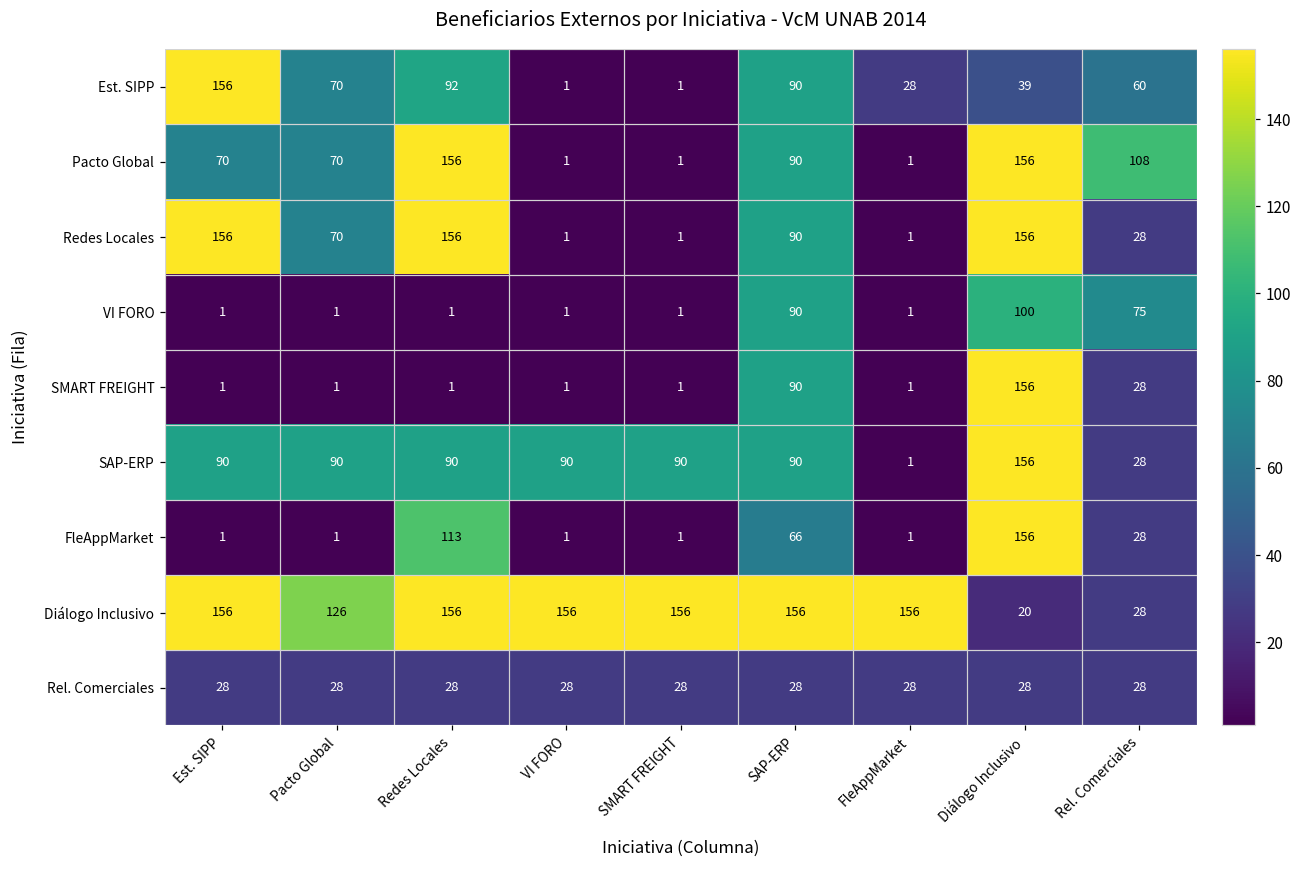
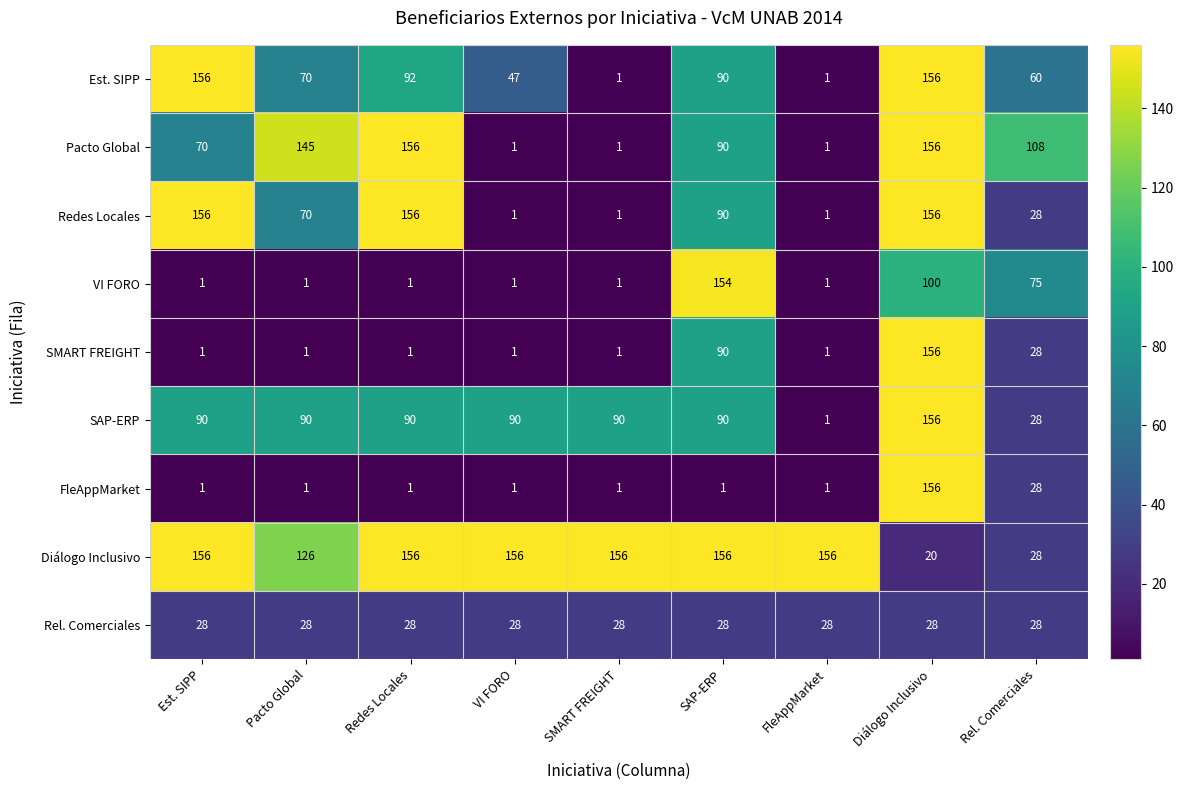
  {
    "Est. SIPP": {
      "Est. SIPP": 156,
      "Pacto Global": 70,
      "Redes Locales": 92,
-     "VI FORO": 1,
+     "VI FORO": 47,
      "SMART FREIGHT": 1,
      "SAP-ERP": 90,
-     "FleAppMarket": 28,
-     "Diálogo Inclusivo": 39,
+     "FleAppMarket": 1,
+     "Diálogo Inclusivo": 156,
      "Rel. Comerciales": 60
    },
    "Pacto Global": {
      "Est. SIPP": 70,
-     "Pacto Global": 70,
+     "Pacto Global": 145,
      "Redes Locales": 156,
      "VI FORO": 1,
      "SMART FREIGHT": 1,
      "SAP-ERP": 90,
      "FleAppMarket": 1,
      "Diálogo Inclusivo": 156,
      "Rel. Comerciales": 108
    },
    "Redes Locales": {
      "Est. SIPP": 156,
      "Pacto Global": 70,
      "Redes Locales": 156,
      "VI FORO": 1,
      "SMART FREIGHT": 1,
      "SAP-ERP": 90,
      "FleAppMarket": 1,
      "Diálogo Inclusivo": 156,
      "Rel. Comerciales": 28
    },
    "VI FORO": {
      "Est. SIPP": 1,
      "Pacto Global": 1,
      "Redes Locales": 1,
      "VI FORO": 1,
      "SMART FREIGHT": 1,
-     "SAP-ERP": 90,
+     "SAP-ERP": 154,
      "FleAppMarket": 1,
      "Diálogo Inclusivo": 100,
      "Rel. Comerciales": 75
    },
    "SMART FREIGHT": {
      "Est. SIPP": 1,
      "Pacto Global": 1,
      "Redes Locales": 1,
      "VI FORO": 1,
      "SMART FREIGHT": 1,
      "SAP-ERP": 90,
      "FleAppMarket": 1,
      "Diálogo Inclusivo": 156,
      "Rel. Comerciales": 28
    },
    "SAP-ERP": {
      "Est. SIPP": 90,
      "Pacto Global": 90,
      "Redes Locales": 90,
      "VI FORO": 90,
      "SMART FREIGHT": 90,
      "SAP-ERP": 90,
      "FleAppMarket": 1,
      "Diálogo Inclusivo": 156,
      "Rel. Comerciales": 28
    },
    "FleAppMarket": {
      "Est. SIPP": 1,
      "Pacto Global": 1,
-     "Redes Locales": 113,
+     "Redes Locales": 1,
      "VI FORO": 1,
      "SMART FREIGHT": 1,
-     "SAP-ERP": 66,
+     "SAP-ERP": 1,
      "FleAppMarket": 1,
      "Diálogo Inclusivo": 156,
      "Rel. Comerciales": 28
    },
    "Diálogo Inclusivo": {
      "Est. SIPP": 156,
      "Pacto Global": 126,
      "Redes Locales": 156,
      "VI FORO": 156,
      "SMART FREIGHT": 156,
      "SAP-ERP": 156,
      "FleAppMarket": 156,
      "Diálogo Inclusivo": 20,
      "Rel. Comerciales": 28
    },
    "Rel. Comerciales": {
      "Est. SIPP": 28,
      "Pacto Global": 28,
      "Redes Locales": 28,
      "VI FORO": 28,
      "SMART FREIGHT": 28,
      "SAP-ERP": 28,
      "FleAppMarket": 28,
      "Diálogo Inclusivo": 28,
      "Rel. Comerciales": 28
    }
  }
